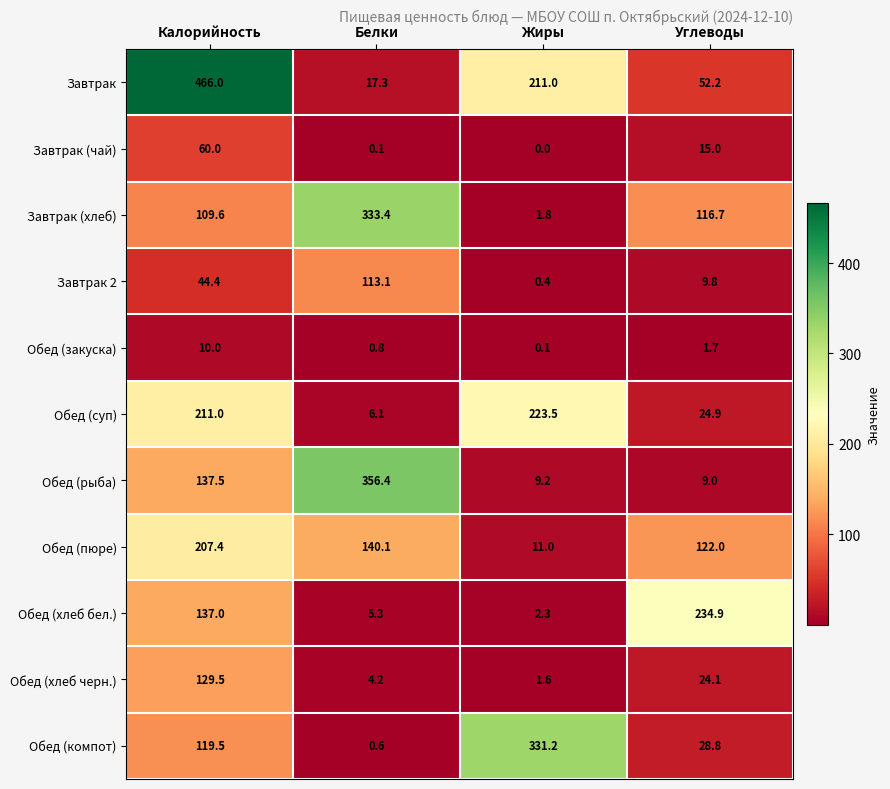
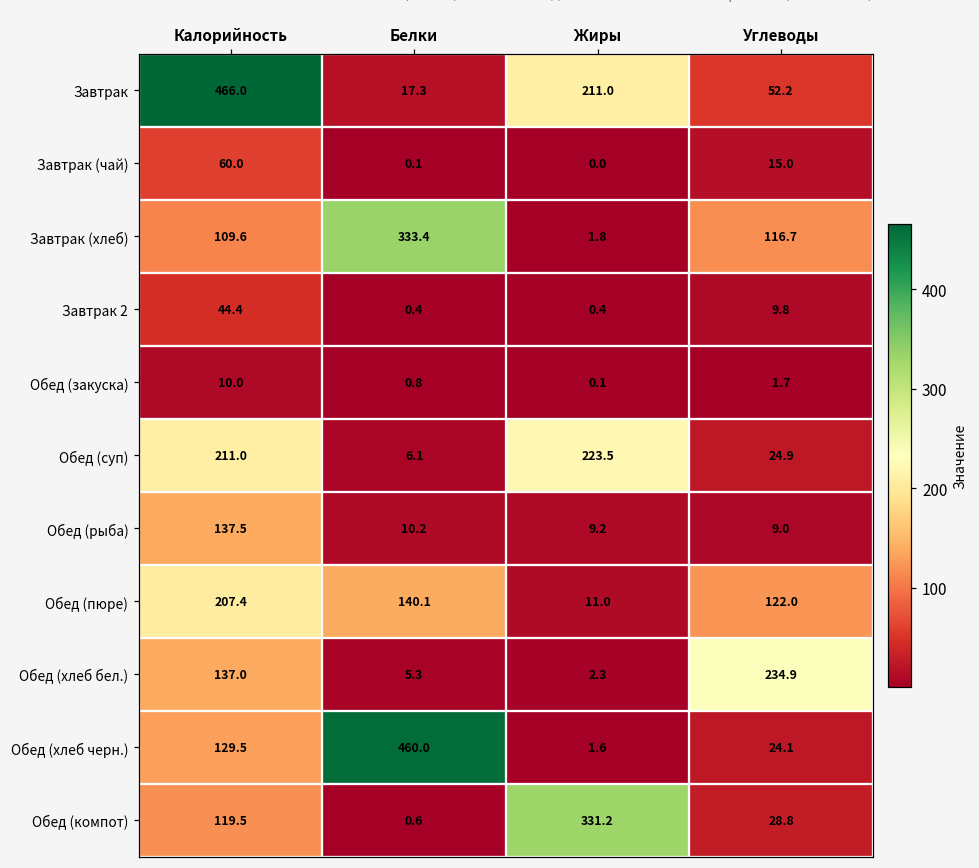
  {
    "Завтрак": {
      "Калорийность": 466.0,
      "Белки": 17.3,
      "Жиры": 211.0,
      "Углеводы": 52.2
    },
    "Завтрак (чай)": {
      "Калорийность": 60.0,
      "Белки": 0.1,
      "Жиры": 0.0,
      "Углеводы": 15.0
    },
    "Завтрак (хлеб)": {
      "Калорийность": 109.6,
      "Белки": 333.4,
      "Жиры": 1.8,
      "Углеводы": 116.7
    },
    "Завтрак 2": {
      "Калорийность": 44.4,
-     "Белки": 113.1,
+     "Белки": 0.4,
      "Жиры": 0.4,
      "Углеводы": 9.8
    },
    "Обед (закуска)": {
      "Калорийность": 10.0,
      "Белки": 0.8,
      "Жиры": 0.1,
      "Углеводы": 1.7
    },
    "Обед (суп)": {
      "Калорийность": 211.0,
      "Белки": 6.1,
      "Жиры": 223.5,
      "Углеводы": 24.9
    },
    "Обед (рыба)": {
      "Калорийность": 137.5,
-     "Белки": 356.4,
+     "Белки": 10.2,
      "Жиры": 9.2,
      "Углеводы": 9.0
    },
    "Обед (пюре)": {
      "Калорийность": 207.4,
      "Белки": 140.1,
      "Жиры": 11.0,
      "Углеводы": 122.0
    },
    "Обед (хлеб бел.)": {
      "Калорийность": 137.0,
      "Белки": 5.3,
      "Жиры": 2.3,
      "Углеводы": 234.9
    },
    "Обед (хлеб черн.)": {
      "Калорийность": 129.5,
-     "Белки": 4.2,
+     "Белки": 460.0,
      "Жиры": 1.6,
      "Углеводы": 24.1
    },
    "Обед (компот)": {
      "Калорийность": 119.5,
      "Белки": 0.6,
      "Жиры": 331.2,
      "Углеводы": 28.8
    }
  }
